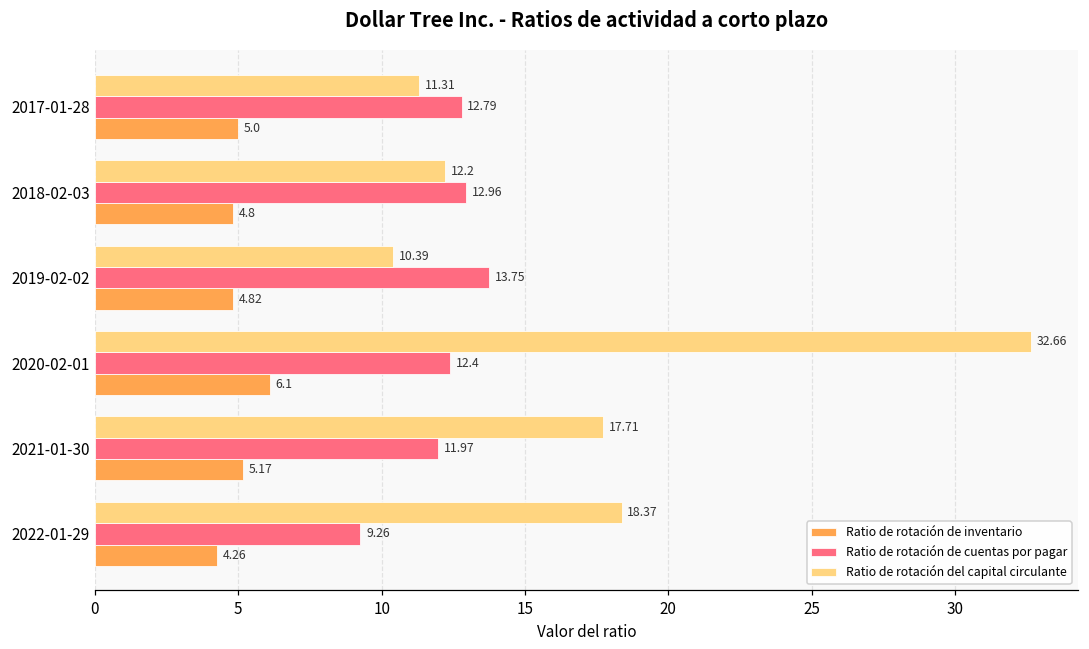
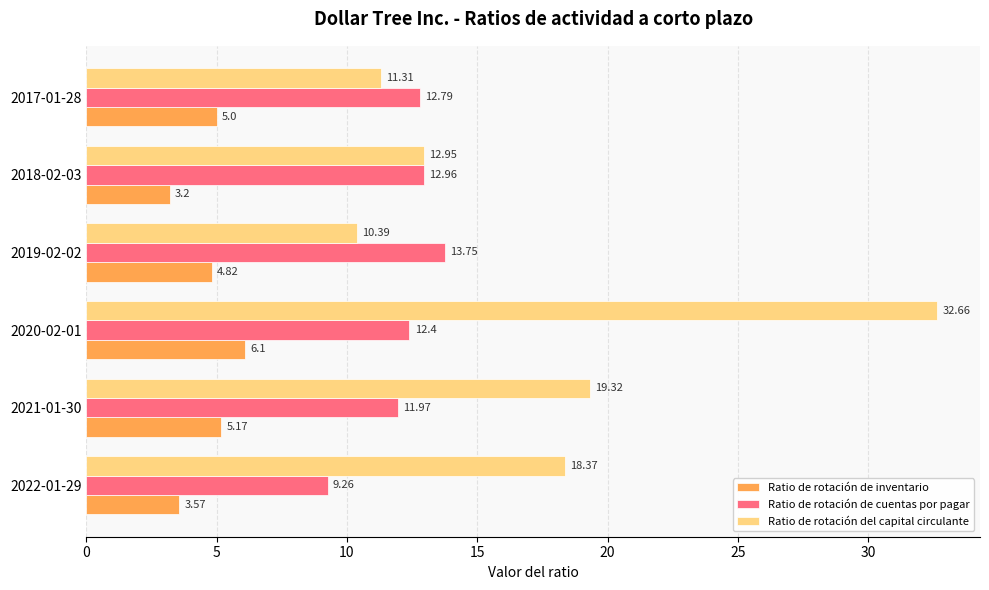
  {
    "Ratio de rotación de inventario": {
      "2017-01-28": 5.0,
-     "2018-02-03": 4.8,
+     "2018-02-03": 3.2,
      "2019-02-02": 4.82,
      "2020-02-01": 6.1,
      "2021-01-30": 5.17,
-     "2022-01-29": 4.26
+     "2022-01-29": 3.57
    },
    "Ratio de rotación de cuentas por pagar": {
      "2017-01-28": 12.79,
      "2018-02-03": 12.96,
      "2019-02-02": 13.75,
      "2020-02-01": 12.4,
      "2021-01-30": 11.97,
      "2022-01-29": 9.26
    },
    "Ratio de rotación del capital circulante": {
      "2017-01-28": 11.31,
-     "2018-02-03": 12.2,
+     "2018-02-03": 12.95,
      "2019-02-02": 10.39,
      "2020-02-01": 32.66,
-     "2021-01-30": 17.71,
+     "2021-01-30": 19.32,
      "2022-01-29": 18.37
    }
  }
